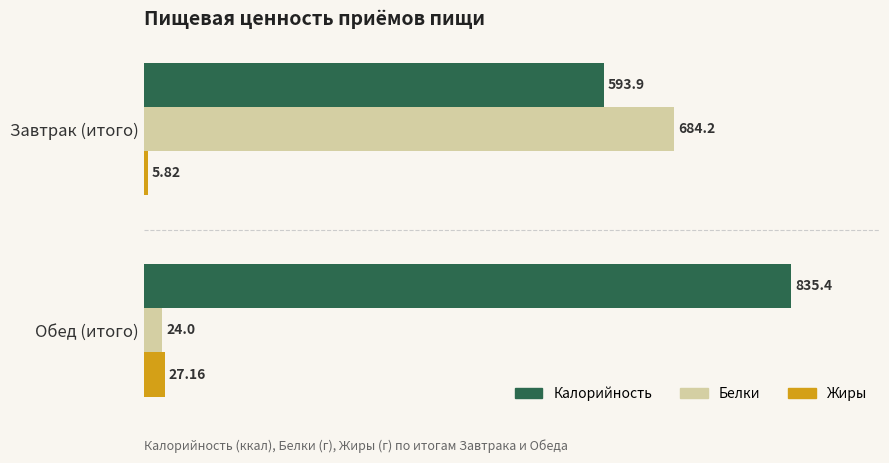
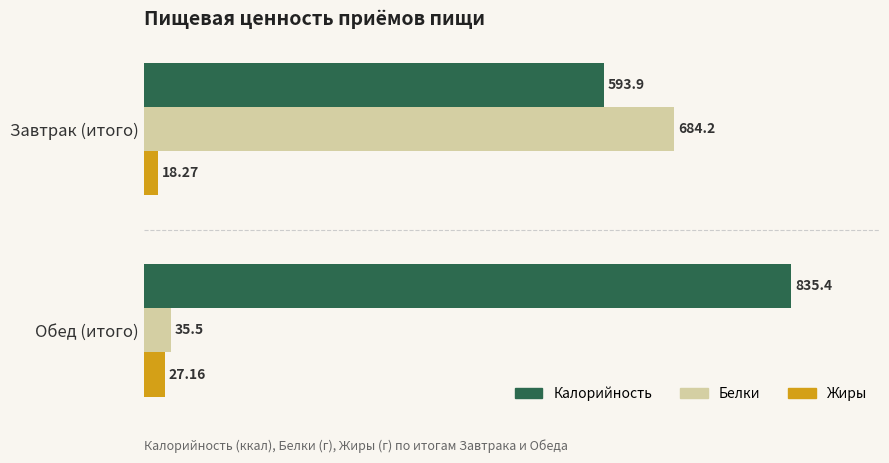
  {
    "Калорийность": {
      "Завтрак (итого)": 593.9,
      "Обед (итого)": 835.4
    },
    "Белки": {
      "Завтрак (итого)": 684.2,
-     "Обед (итого)": 24.0
+     "Обед (итого)": 35.5
    },
    "Жиры": {
-     "Завтрак (итого)": 5.82,
+     "Завтрак (итого)": 18.27,
      "Обед (итого)": 27.16
    }
  }
